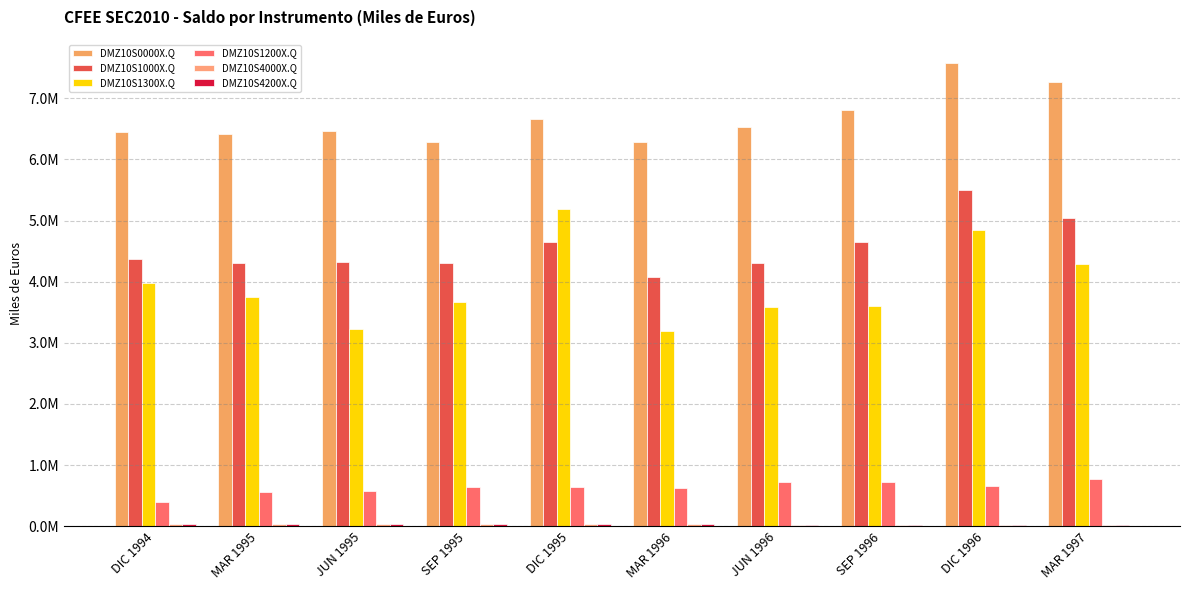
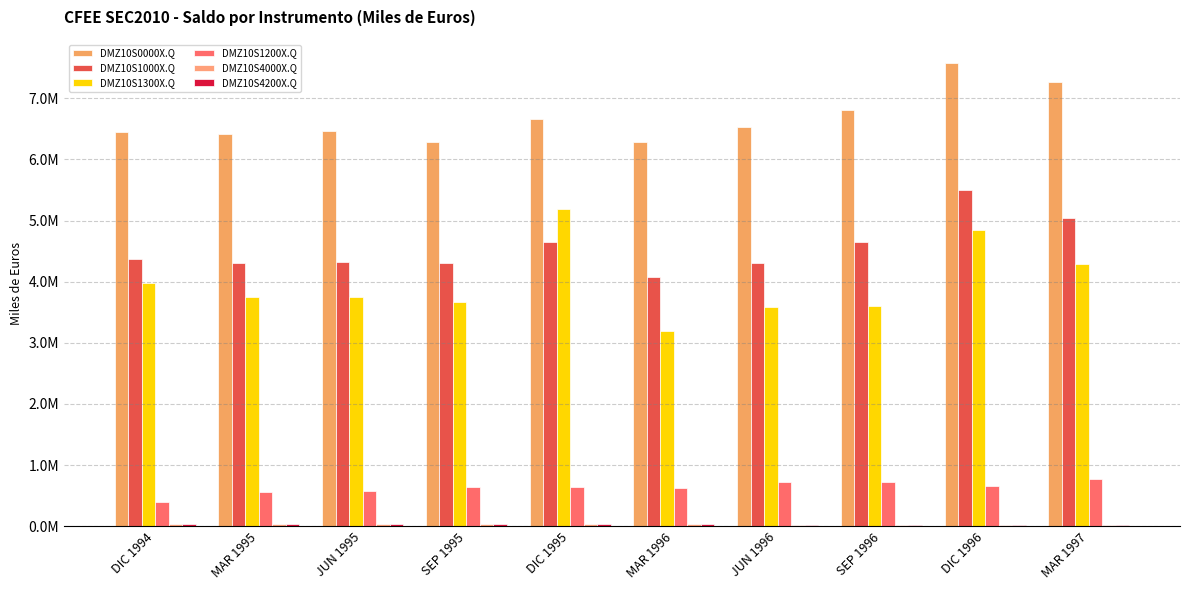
  {
    "DMZ10S1300X.Q": {
      "DIC 1994": 4000000,
      "MAR 1995": 3800000,
-     "JUN 1995": 3200000,
+     "JUN 1995": 3700000,
      "SEP 1995": 3700000,
      "DIC 1995": 5200000,
      "MAR 1996": 3200000,
      "JUN 1996": 3600000,
      "SEP 1996": 3600000,
      "DIC 1996": 4800000,
      "MAR 1997": 4300000
    }
  }
